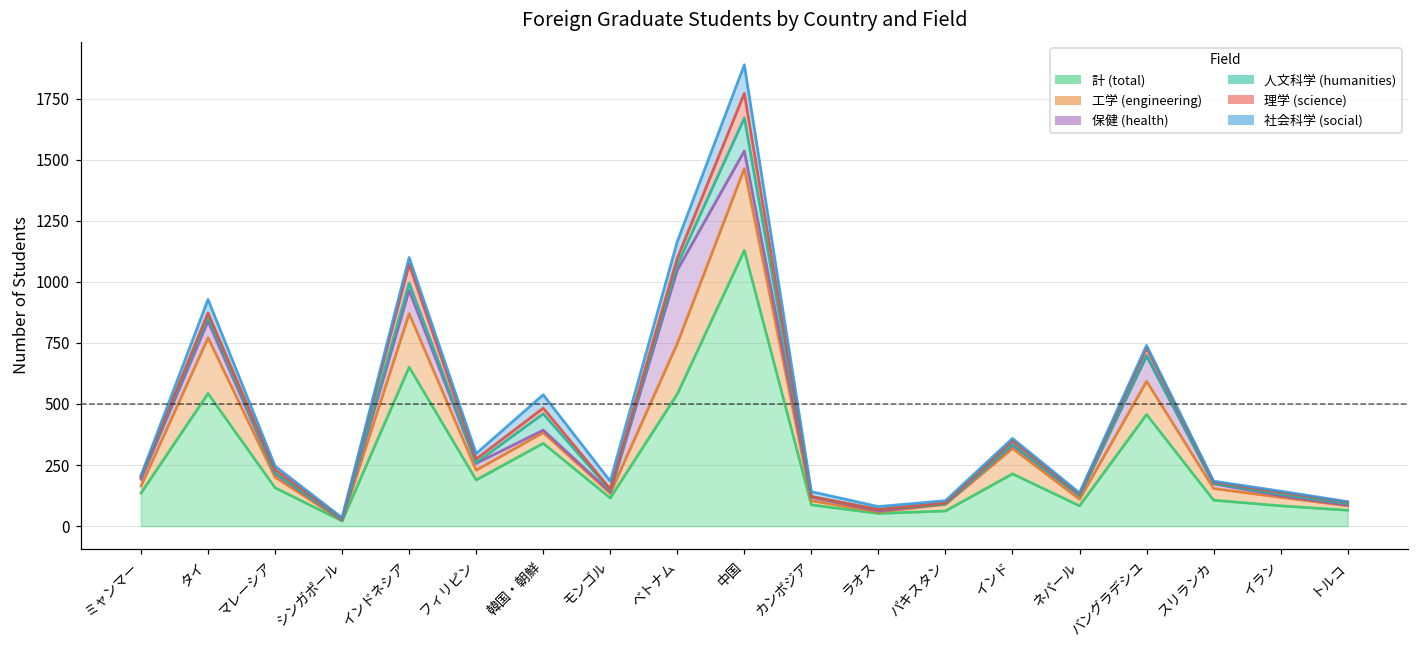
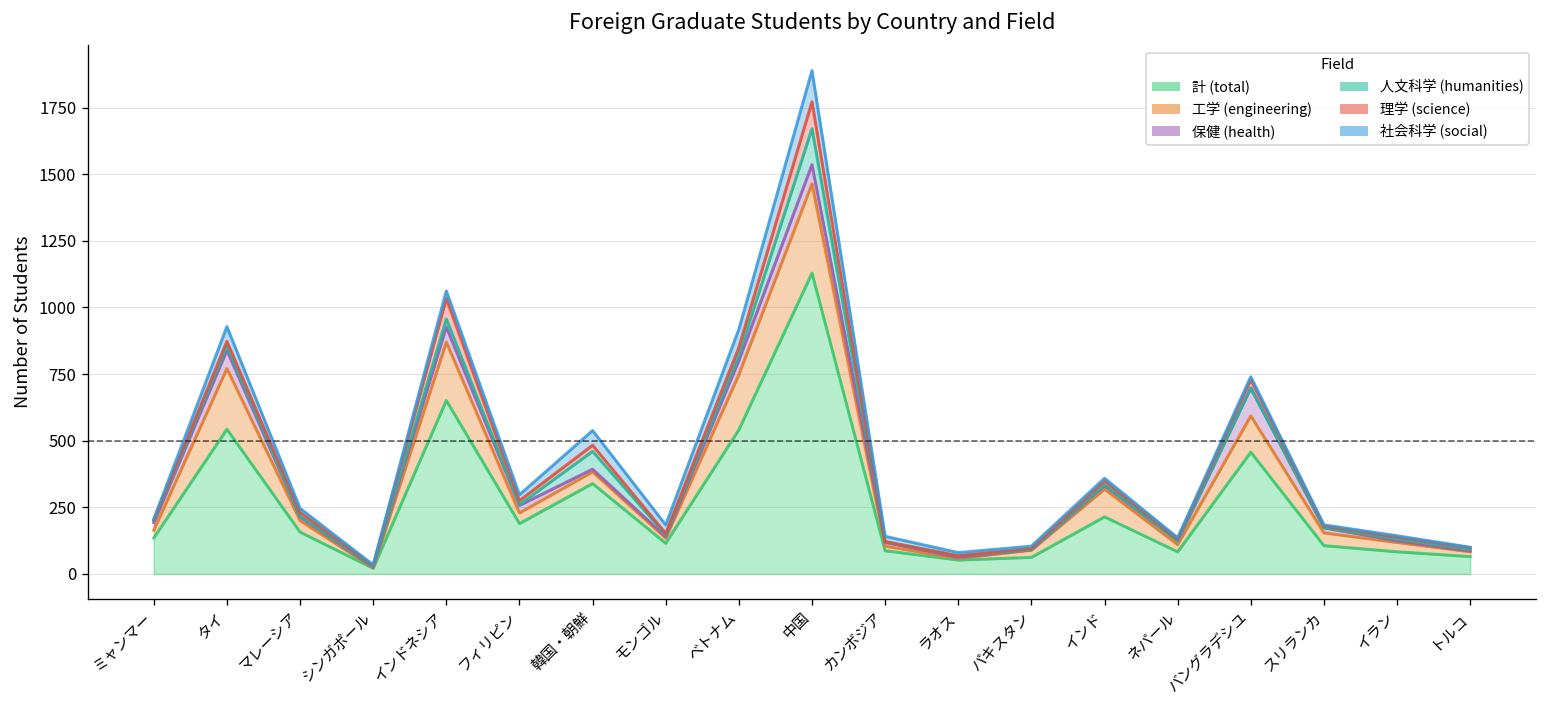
  {
    "保健 (health)": {
      "タイ": 70,
-     "インドネシア": 100,
-     "ベトナム": 300,
+     "インドネシア": 60,
+     "ベトナム": 50,
      "中国": 70
    }
  }
